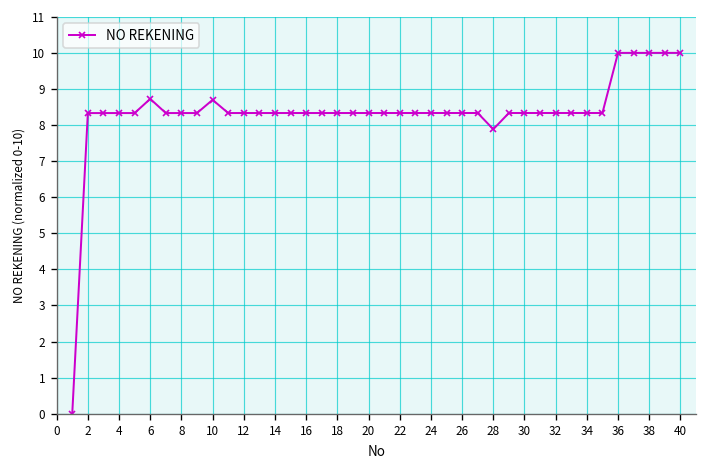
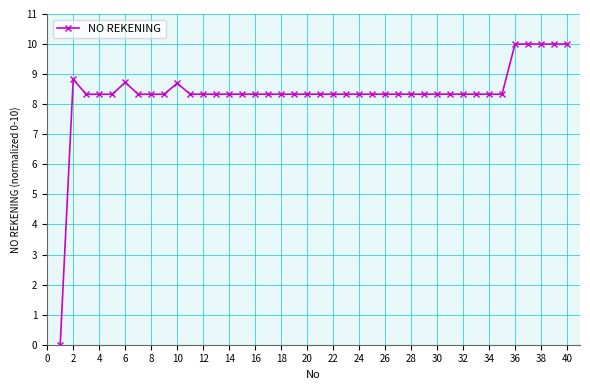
  {
-   "2": 8.3,
+   "2": 8.8,
    "4": 8.3,
    "6": 8.7,
    "8": 8.3,
    "10": 8.7,
    "12": 8.3,
    "14": 8.3,
    "16": 8.3,
    "18": 8.3,
    "20": 8.3,
    "22": 8.3,
    "24": 8.3,
    "26": 8.3,
-   "28": 7.9,
+   "28": 8.3,
    "30": 8.3,
    "32": 8.3,
    "34": 8.3,
    "36": 10.0,
    "38": 10.0,
    "40": 10.0
  }
